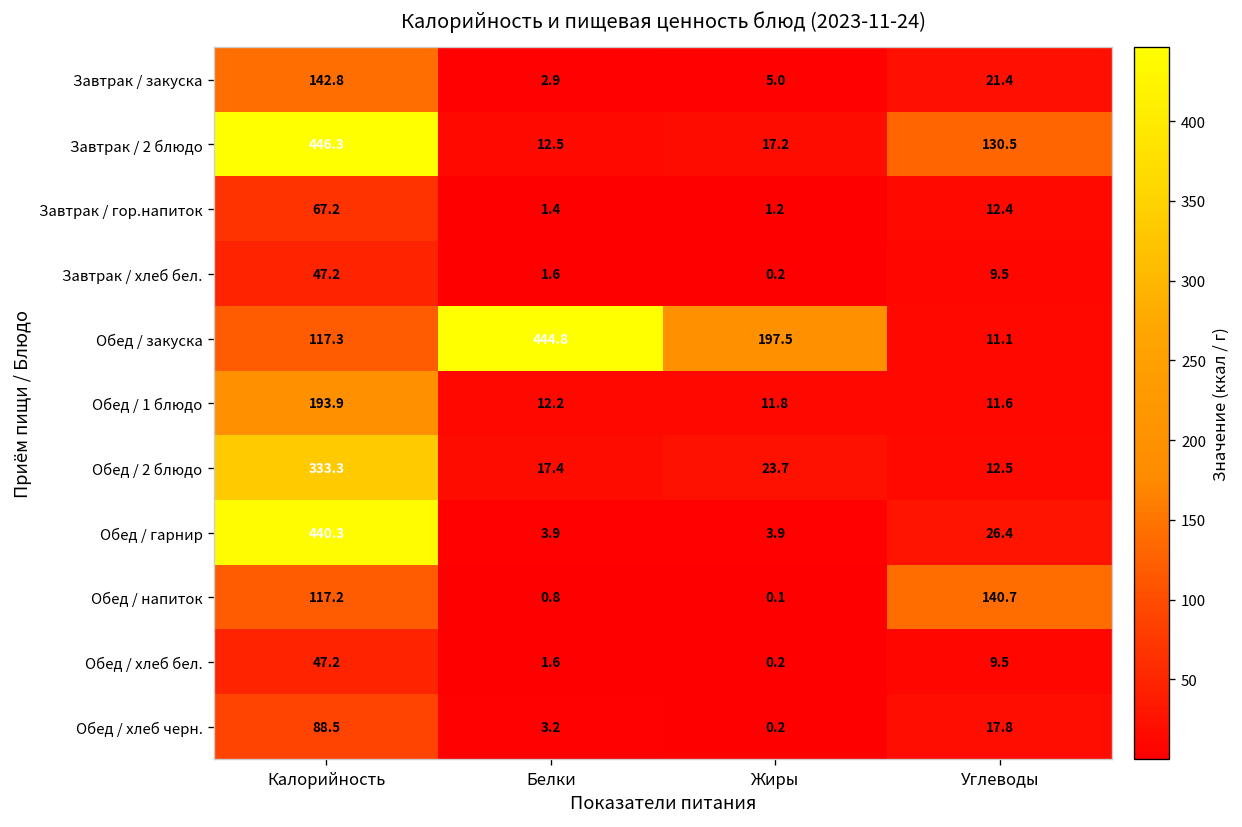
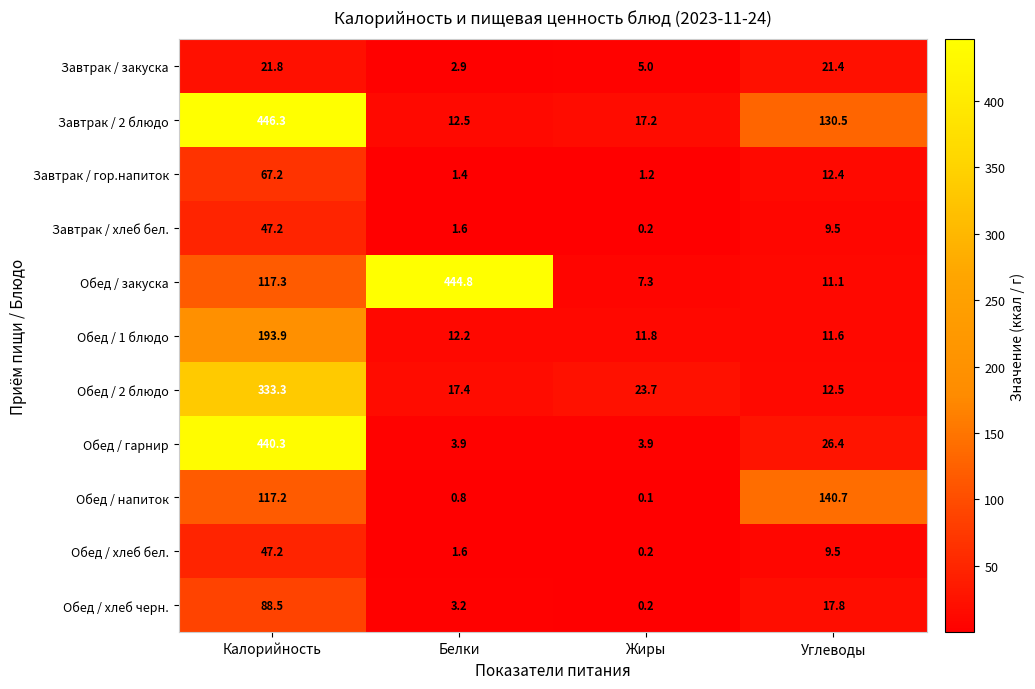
  {
    "Завтрак / закуска": {
-     "Калорийность": 142.8,
+     "Калорийность": 21.8,
      "Белки": 2.9,
      "Жиры": 5.0,
      "Углеводы": 21.4
    },
    "Завтрак / 2 блюдо": {
      "Калорийность": 446.3,
      "Белки": 12.5,
      "Жиры": 17.2,
      "Углеводы": 130.5
    },
    "Завтрак / гор.напиток": {
      "Калорийность": 67.2,
      "Белки": 1.4,
      "Жиры": 1.2,
      "Углеводы": 12.4
    },
    "Завтрак / хлеб бел.": {
      "Калорийность": 47.2,
      "Белки": 1.6,
      "Жиры": 0.2,
      "Углеводы": 9.5
    },
    "Обед / закуска": {
      "Калорийность": 117.3,
      "Белки": 444.8,
-     "Жиры": 197.5,
+     "Жиры": 7.3,
      "Углеводы": 11.1
    },
    "Обед / 1 блюдо": {
      "Калорийность": 193.9,
      "Белки": 12.2,
      "Жиры": 11.8,
      "Углеводы": 11.6
    },
    "Обед / 2 блюдо": {
      "Калорийность": 333.3,
      "Белки": 17.4,
      "Жиры": 23.7,
      "Углеводы": 12.5
    },
    "Обед / гарнир": {
      "Калорийность": 440.3,
      "Белки": 3.9,
      "Жиры": 3.9,
      "Углеводы": 26.4
    },
    "Обед / напиток": {
      "Калорийность": 117.2,
      "Белки": 0.8,
      "Жиры": 0.1,
      "Углеводы": 140.7
    },
    "Обед / хлеб бел.": {
      "Калорийность": 47.2,
      "Белки": 1.6,
      "Жиры": 0.2,
      "Углеводы": 9.5
    },
    "Обед / хлеб черн.": {
      "Калорийность": 88.5,
      "Белки": 3.2,
      "Жиры": 0.2,
      "Углеводы": 17.8
    }
  }
